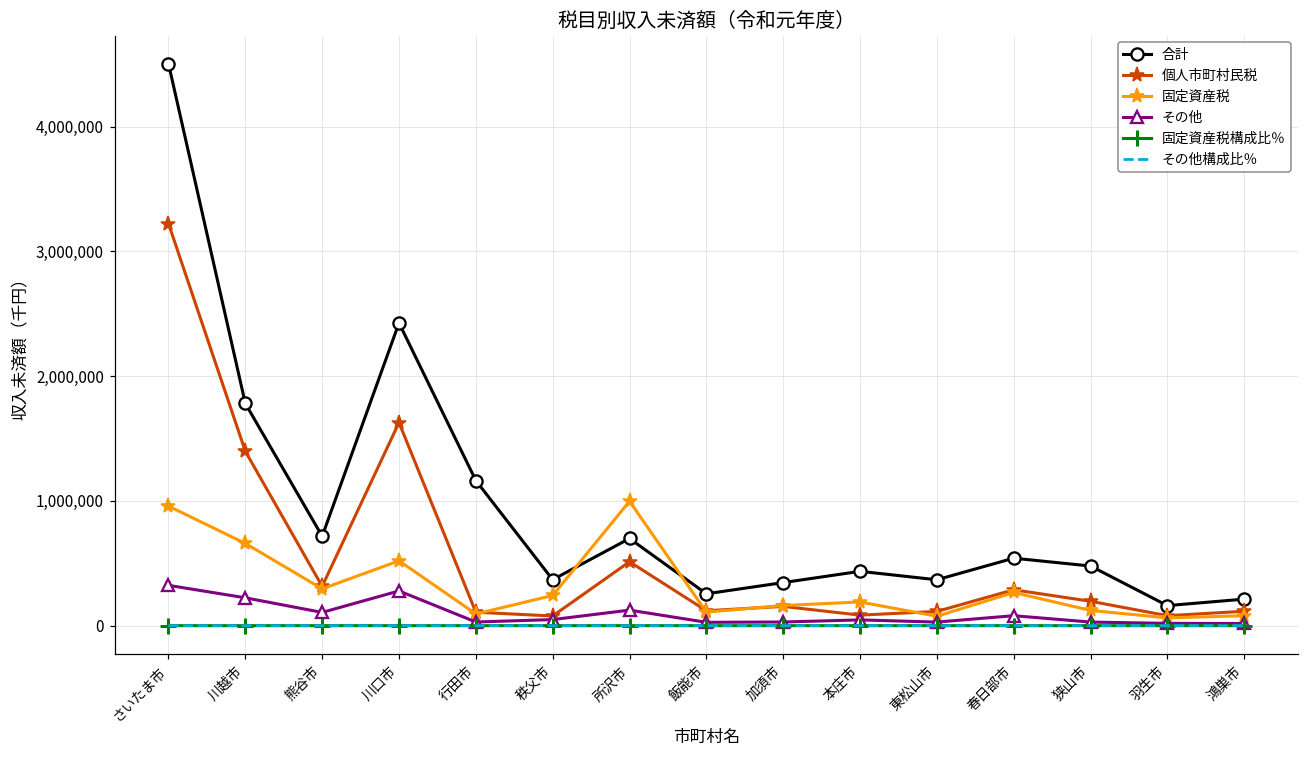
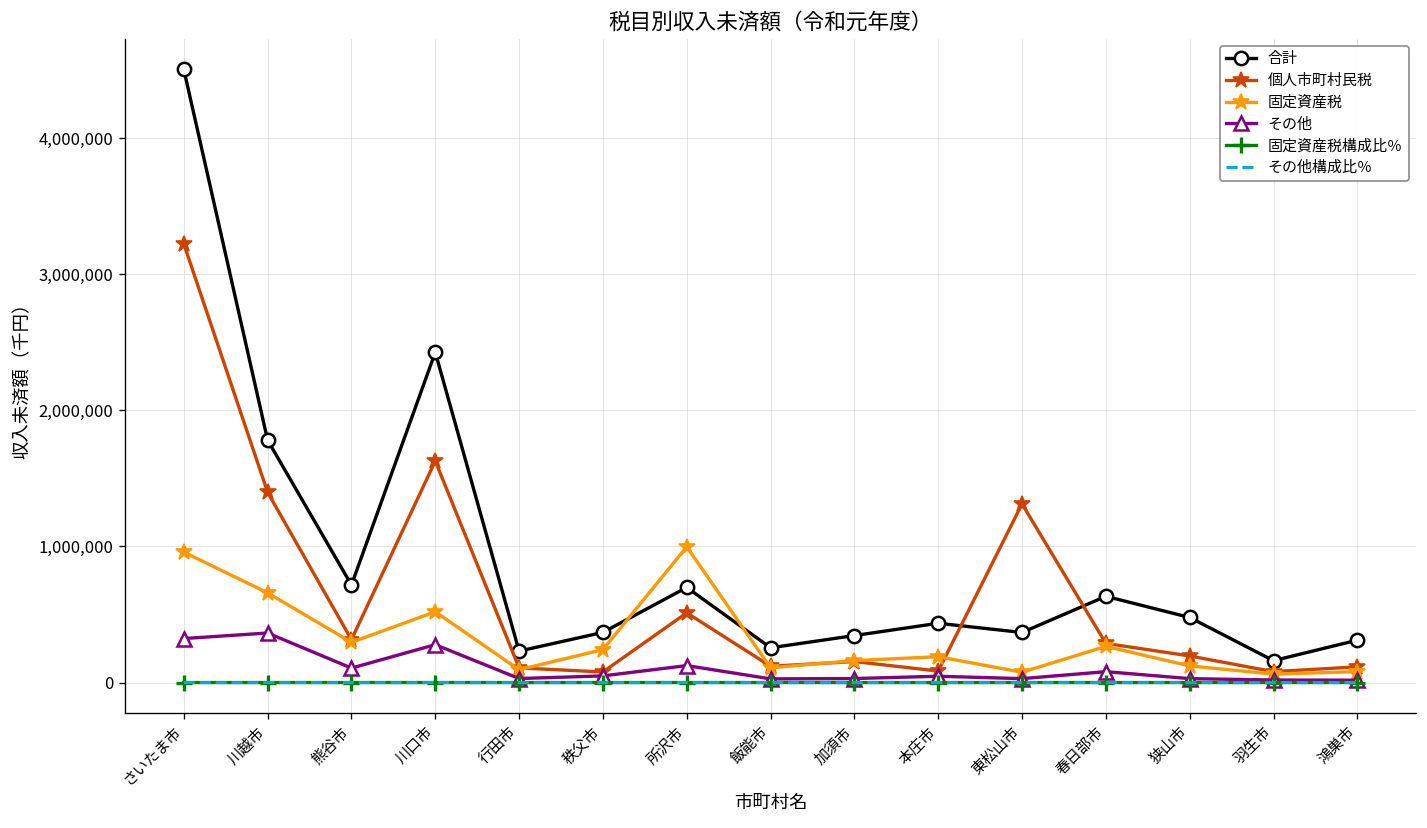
  {
    "合計": {
      "さいたま市": "4,500,000",
      "川越市": "1,780,000",
      "熊谷市": "720,000",
      "川口市": "2,430,000",
-     "行田市": "1,160,000",
+     "行田市": "230,000",
      "秩父市": "370,000",
      "所沢市": "700,000",
      "飯能市": "260,000",
      "加須市": "350,000",
      "本庄市": "440,000",
      "東松山市": "370,000",
-     "春日部市": "540,000",
+     "春日部市": "630,000",
      "狭山市": "480,000",
      "羽生市": "160,000",
-     "鴻巣市": "210,000"
+     "鴻巣市": "310,000"
    },
    "個人市町村民税": {
      "さいたま市": "3,220,000",
      "川越市": "1,400,000",
      "川口市": "1,630,000",
      "秩父市": "80,000",
      "所沢市": "510,000",
      "本庄市": "80,000",
-     "東松山市": "110,000",
+     "東松山市": "1,310,000",
      "狭山市": "200,000",
      "鴻巣市": "120,000"
    },
    "固定資産税": {
      "さいたま市": "960,000",
      "川越市": "660,000",
      "川口市": "520,000",
      "秩父市": "240,000",
      "所沢市": "1,000,000",
      "本庄市": "190,000",
      "東松山市": "80,000",
      "狭山市": "120,000",
      "鴻巣市": "80,000"
    },
    "その他": {
      "さいたま市": "320,000",
-     "川越市": "220,000",
+     "川越市": "360,000",
      "熊谷市": "110,000",
      "川口市": "280,000",
      "行田市": "30,000",
      "秩父市": "50,000",
      "所沢市": "120,000",
      "飯能市": "30,000",
      "加須市": "30,000",
      "本庄市": "50,000",
      "東松山市": "30,000",
      "春日部市": "80,000",
      "狭山市": "30,000"
    },
    "その他構成比％": {
      "さいたま市": "0",
      "川越市": "0",
      "熊谷市": "0",
      "川口市": "0",
      "行田市": "0",
      "秩父市": "0",
      "所沢市": "0",
      "飯能市": "0",
      "加須市": "0",
      "本庄市": "0",
      "東松山市": "0",
      "春日部市": "0",
      "狭山市": "0"
    }
  }
